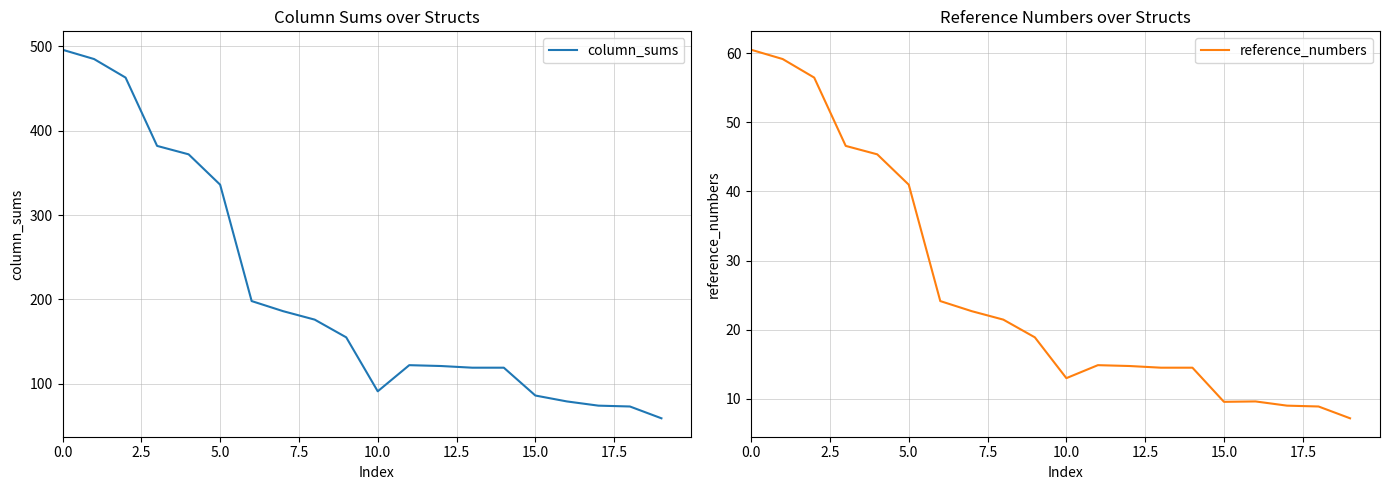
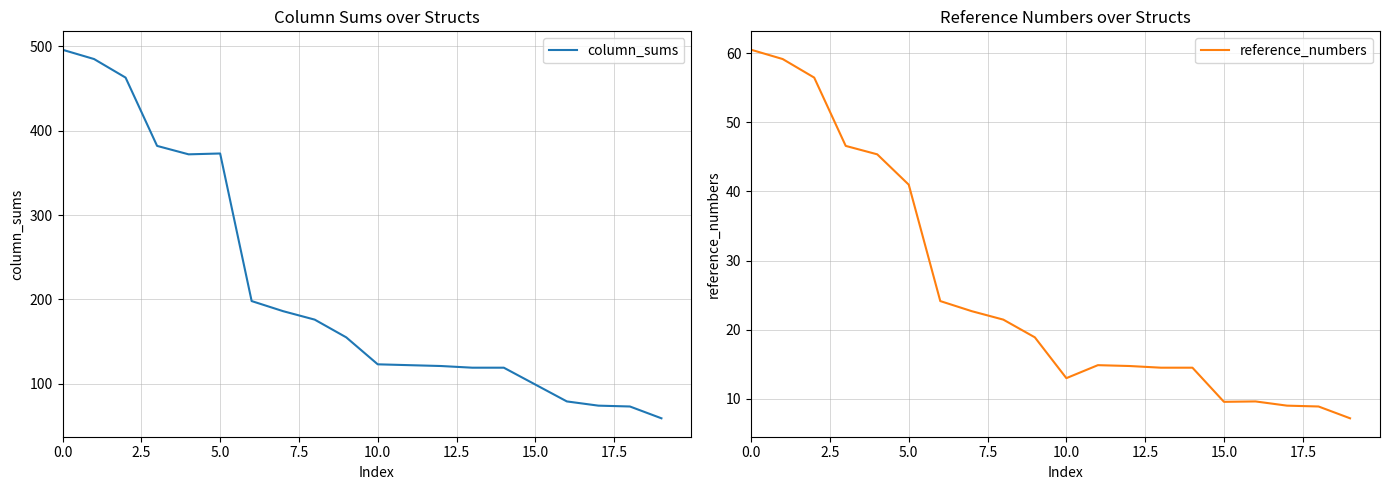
  {
    "Column Sums over Structs": {
      "0.0": 500,
-     "5.0": 340,
-     "10.0": 90,
-     "15.0": 90
+     "5.0": 370,
+     "10.0": 120,
+     "15.0": 100
    },
    "Reference Numbers over Structs": {
      "0.0": 60,
      "5.0": 41,
      "10.0": 13,
      "15.0": 10
    }
  }
